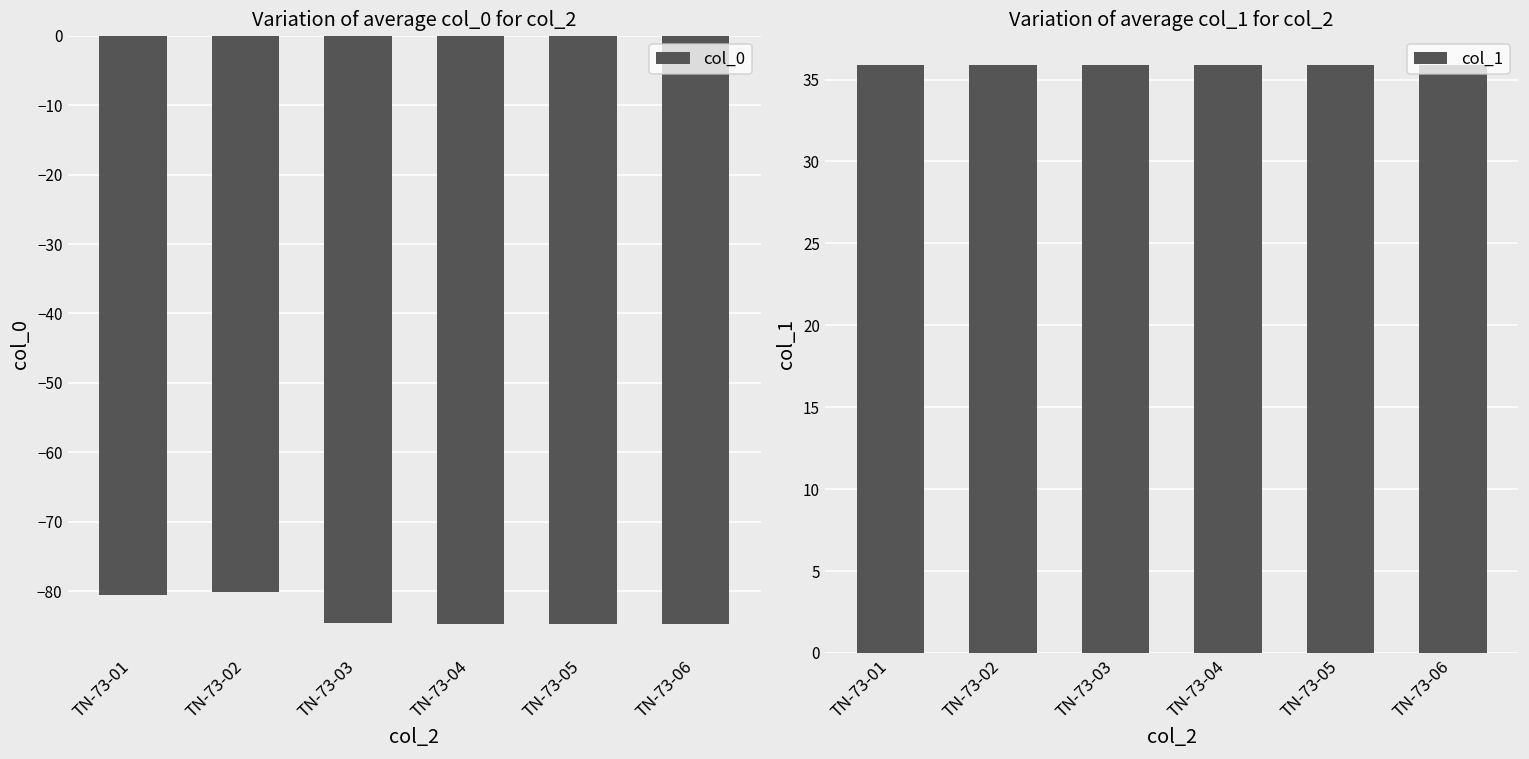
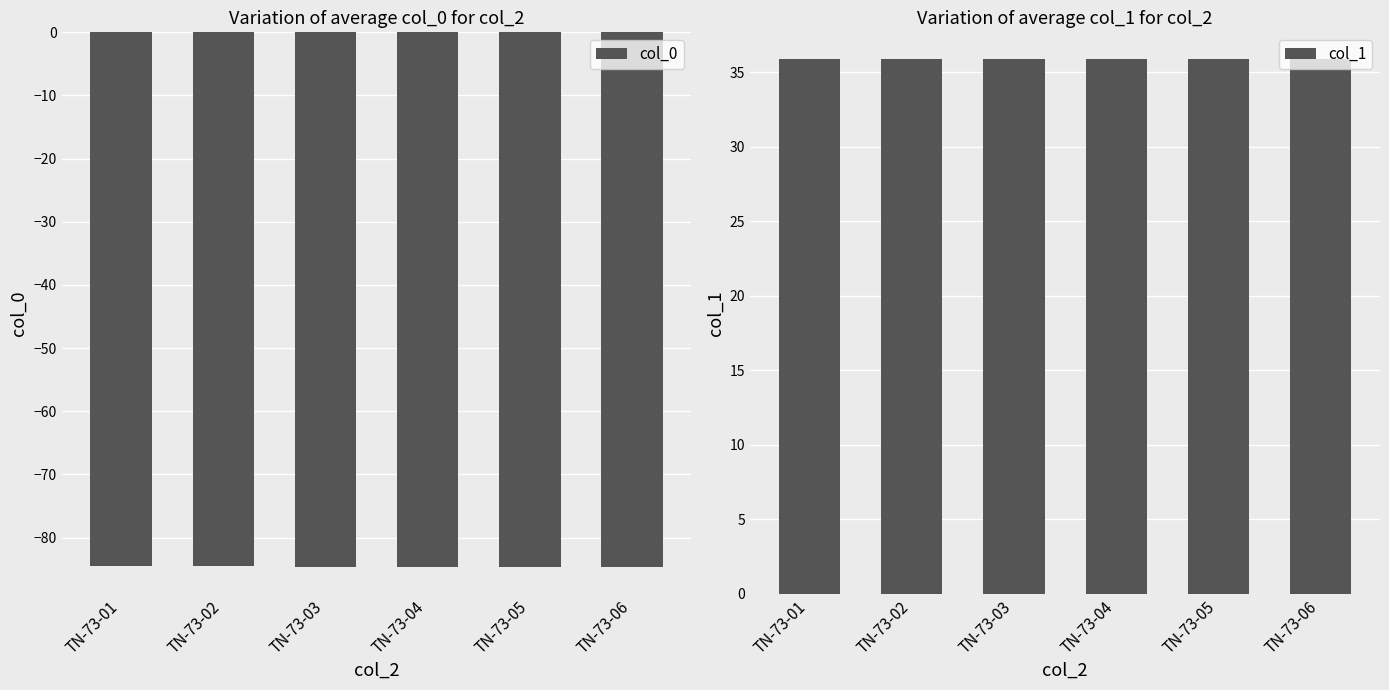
  {
    "Variation of average col_0 for col_2": {
-     "TN-73-01": -80,
-     "TN-73-02": -80,
+     "TN-73-01": -84,
+     "TN-73-02": -85,
      "TN-73-03": -85,
      "TN-73-04": -85,
      "TN-73-05": -85,
      "TN-73-06": -85
    },
    "Variation of average col_1 for col_2": {
      "TN-73-01": 35.9,
      "TN-73-02": 35.9,
      "TN-73-03": 35.9,
      "TN-73-04": 35.9,
      "TN-73-05": 35.9
    }
  }
